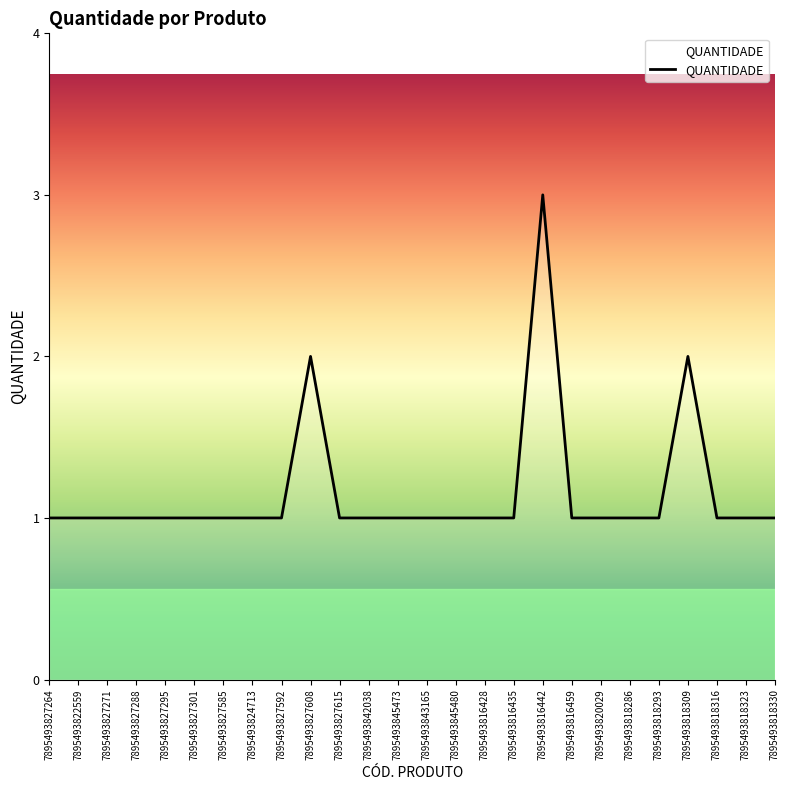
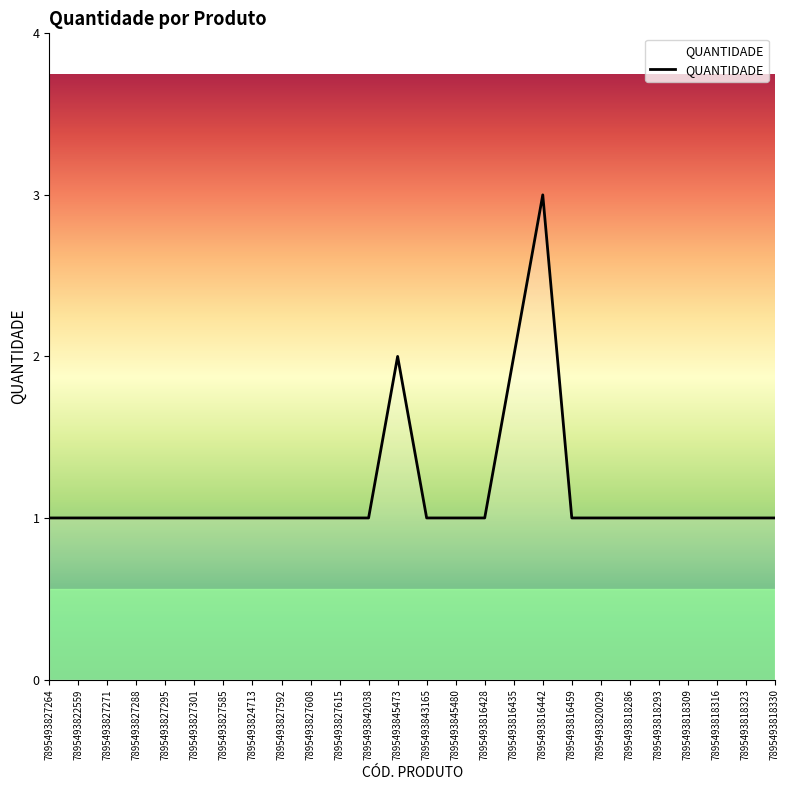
  {
    "7895493827264": 1,
    "7895493822559": 1,
    "7895493827271": 1,
    "7895493827288": 1,
    "7895493827295": 1,
    "7895493827301": 1,
    "7895493827585": 1,
    "7895493824713": 1,
    "7895493827592": 1,
-   "7895493827608": 2,
+   "7895493827608": 1,
    "7895493827615": 1,
    "7895493842038": 1,
-   "7895493845473": 1,
+   "7895493845473": 2,
    "7895493843165": 1,
    "7895493845480": 1,
    "7895493816428": 1,
-   "7895493816435": 1,
+   "7895493816435": 2,
    "7895493816442": 3,
    "7895493816459": 1,
    "7895493820029": 1,
    "7895493818286": 1,
    "7895493818293": 1,
-   "7895493818309": 2,
+   "7895493818309": 1,
    "7895493818316": 1,
    "7895493818323": 1,
    "7895493818330": 1
  }
